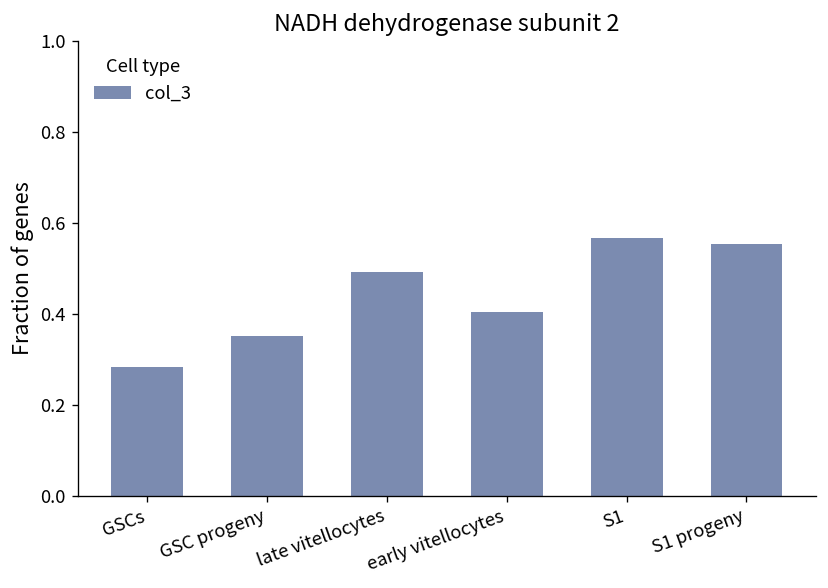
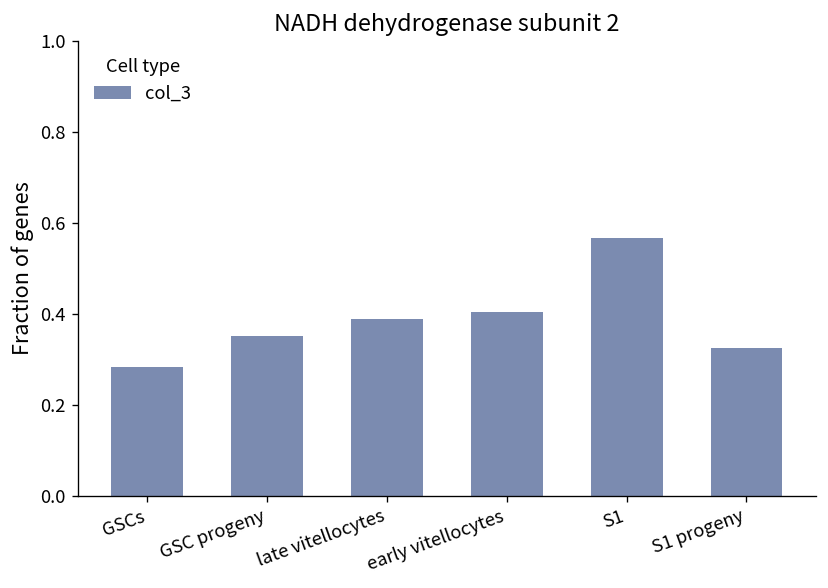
  {
    "GSCs": 0.28,
    "GSC progeny": 0.35,
-   "late vitellocytes": 0.49,
+   "late vitellocytes": 0.39,
    "early vitellocytes": 0.41,
    "S1": 0.57,
-   "S1 progeny": 0.55
+   "S1 progeny": 0.33
  }
